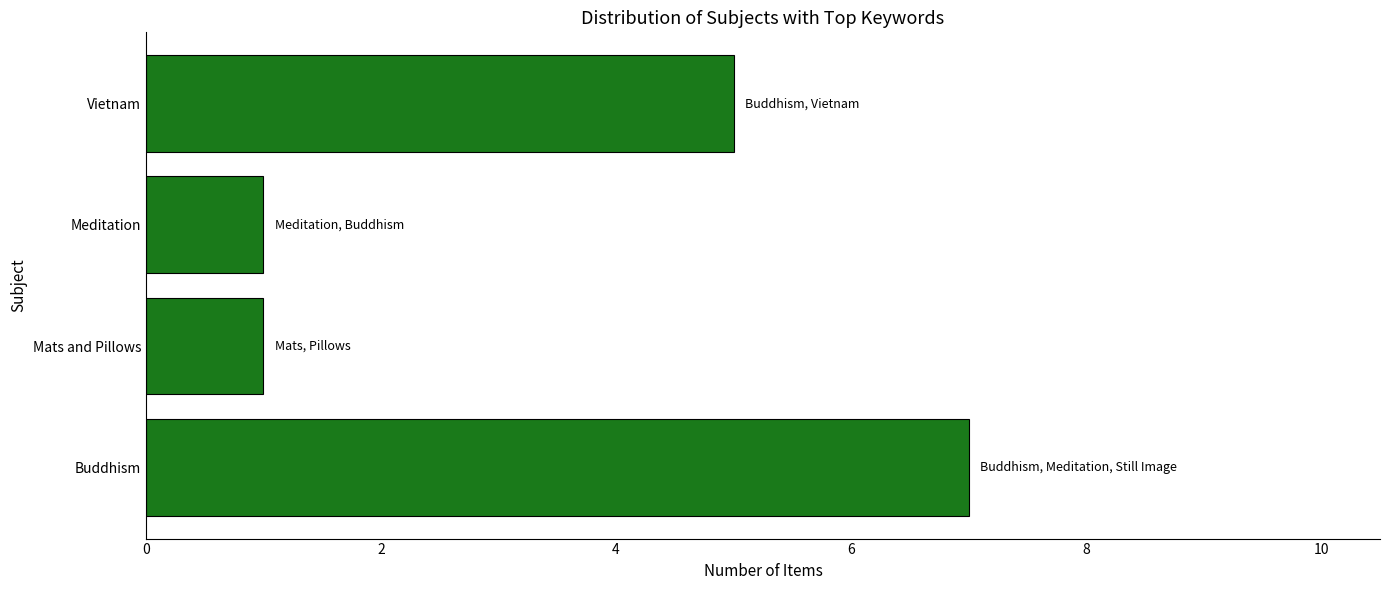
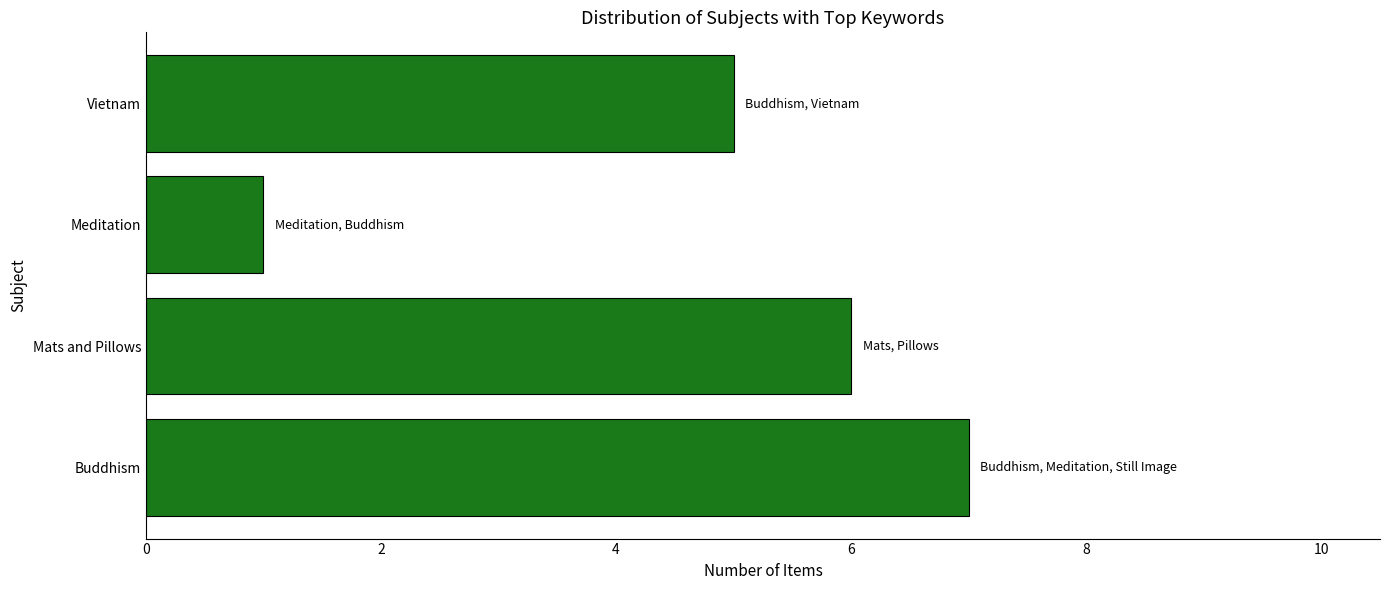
  {
    "Vietnam": 5,
    "Meditation": 1,
-   "Mats and Pillows": 1,
+   "Mats and Pillows": 6,
    "Buddhism": 7
  }
